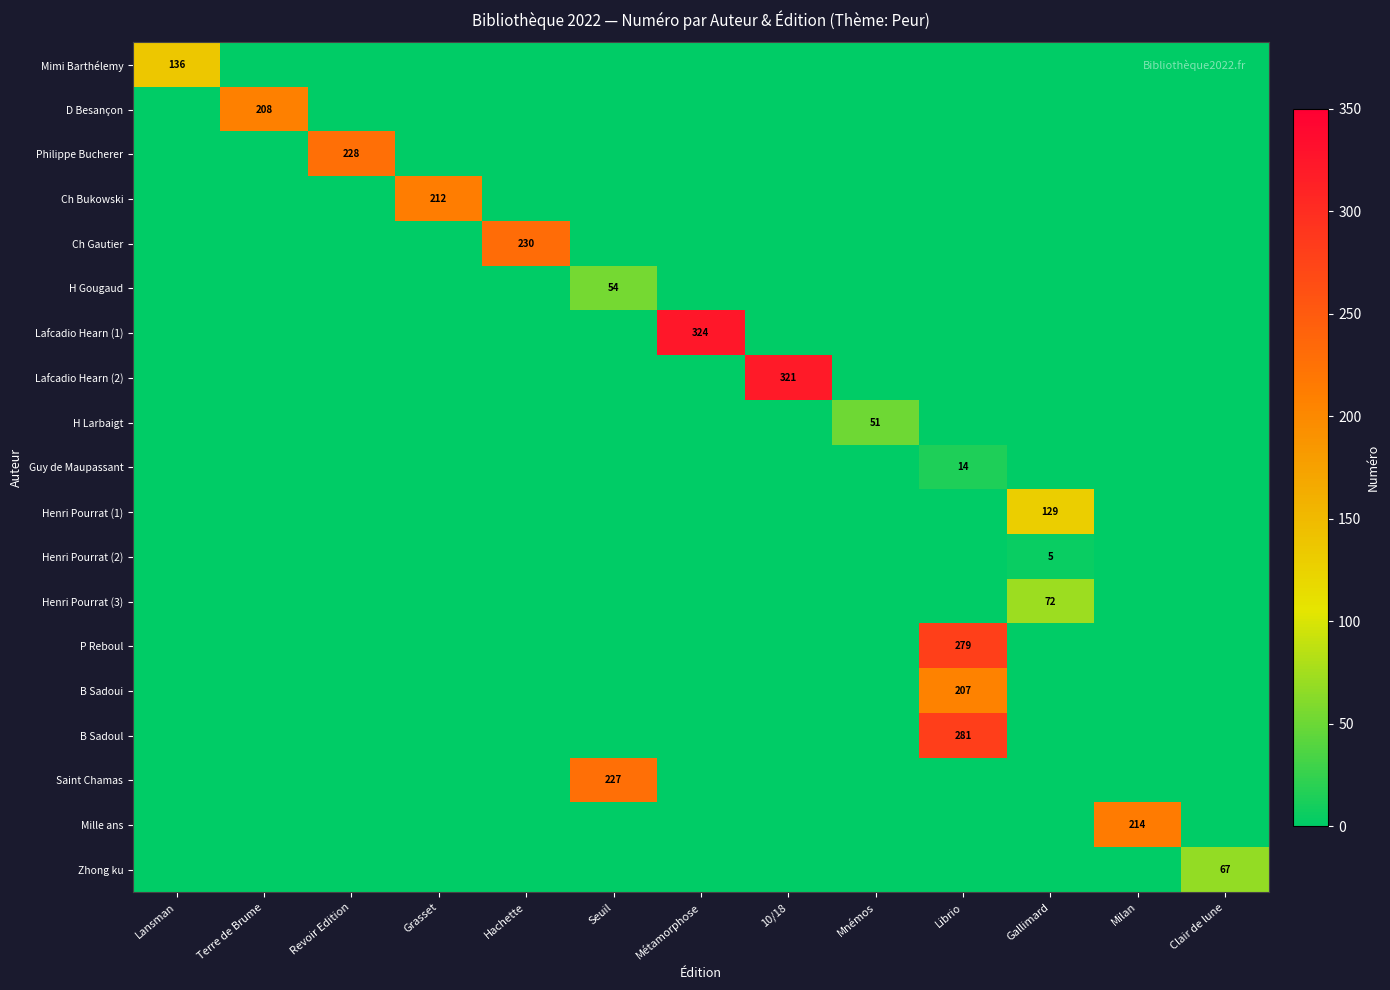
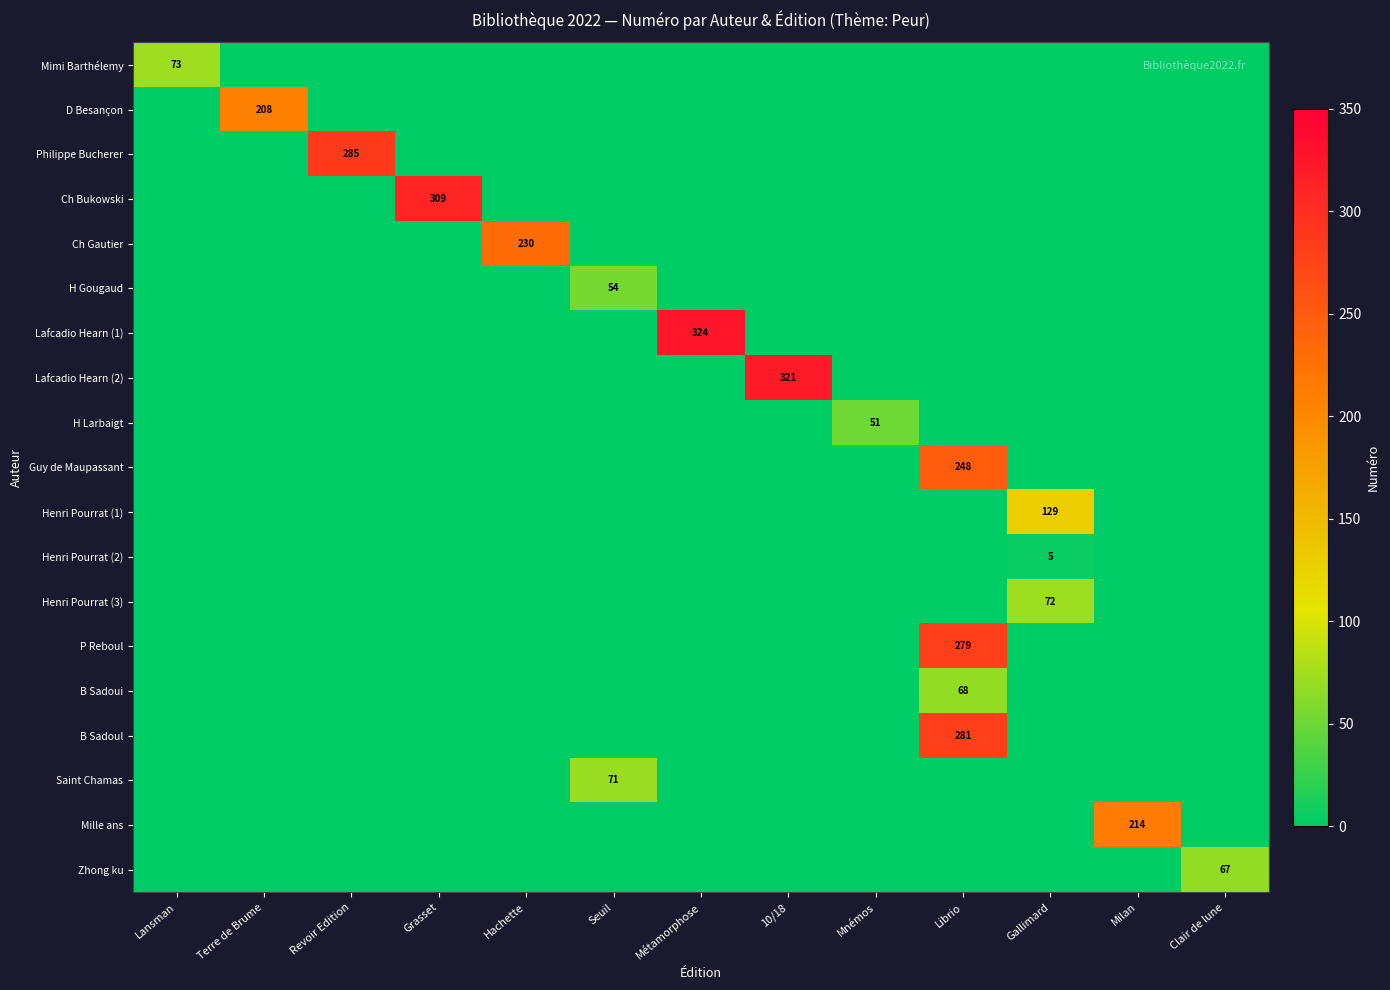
  {
    "Mimi Barthélemy": {
-     "Lansman": 136
+     "Lansman": 73
    },
    "D Besançon": {
      "Terre de Brume": 208
    },
    "Philippe Bucherer": {
-     "Revoir Edition": 228
+     "Revoir Edition": 285
    },
    "Ch Bukowski": {
-     "Grasset": 212
+     "Grasset": 309
    },
    "Ch Gautier": {
      "Hachette": 230
    },
    "H Gougaud": {
      "Seuil": 54
    },
    "Lafcadio Hearn (1)": {
      "Métamorphose": 324
    },
    "Lafcadio Hearn (2)": {
      "10/18": 321
    },
    "H Larbaigt": {
      "Mnémos": 51
    },
    "Guy de Maupassant": {
-     "Librio": 14
+     "Librio": 248
    },
    "Henri Pourrat (1)": {
      "Gallimard": 129
    },
    "Henri Pourrat (2)": {
      "Gallimard": 5
    },
    "Henri Pourrat (3)": {
      "Gallimard": 72
    },
    "P Reboul": {
      "Librio": 279
    },
    "B Sadoui": {
-     "Librio": 207
+     "Librio": 68
    },
    "B Sadoul": {
      "Librio": 281
    },
    "Saint Chamas": {
-     "Seuil": 227
+     "Seuil": 71
    },
    "Mille ans": {
      "Milan": 214
    },
    "Zhong ku": {
      "Clair de lune": 67
    }
  }
